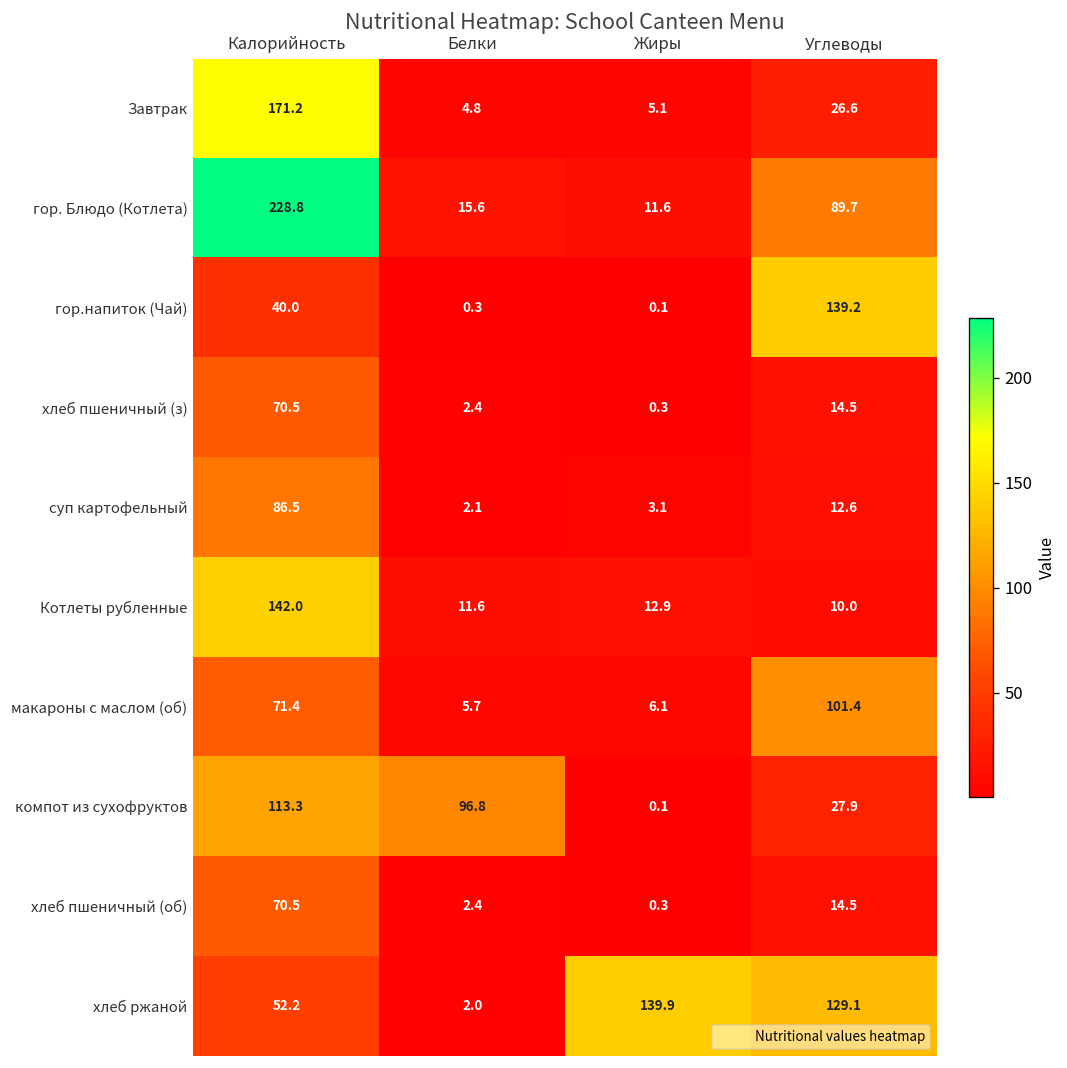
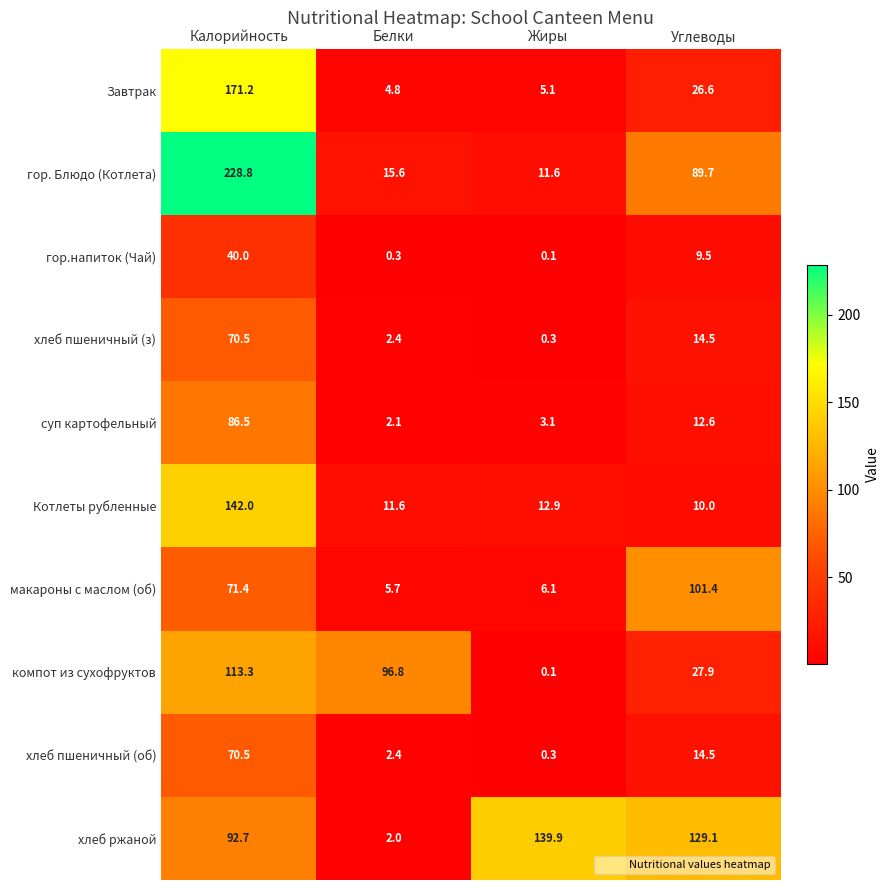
  {
    "Завтрак": {
      "Калорийность": 171.2,
      "Белки": 4.8,
      "Жиры": 5.1,
      "Углеводы": 26.6
    },
    "гор. Блюдо (Котлета)": {
      "Калорийность": 228.8,
      "Белки": 15.6,
      "Жиры": 11.6,
      "Углеводы": 89.7
    },
    "гор.напиток (Чай)": {
      "Калорийность": 40.0,
      "Белки": 0.3,
      "Жиры": 0.1,
-     "Углеводы": 139.2
+     "Углеводы": 9.5
    },
    "хлеб пшеничный (з)": {
      "Калорийность": 70.5,
      "Белки": 2.4,
      "Жиры": 0.3,
      "Углеводы": 14.5
    },
    "суп картофельный": {
      "Калорийность": 86.5,
      "Белки": 2.1,
      "Жиры": 3.1,
      "Углеводы": 12.6
    },
    "Котлеты рубленные": {
      "Калорийность": 142.0,
      "Белки": 11.6,
      "Жиры": 12.9,
      "Углеводы": 10.0
    },
    "макароны с маслом (об)": {
      "Калорийность": 71.4,
      "Белки": 5.7,
      "Жиры": 6.1,
      "Углеводы": 101.4
    },
    "компот из сухофруктов": {
      "Калорийность": 113.3,
      "Белки": 96.8,
      "Жиры": 0.1,
      "Углеводы": 27.9
    },
    "хлеб пшеничный (об)": {
      "Калорийность": 70.5,
      "Белки": 2.4,
      "Жиры": 0.3,
      "Углеводы": 14.5
    },
    "хлеб ржаной": {
-     "Калорийность": 52.2,
+     "Калорийность": 92.7,
      "Белки": 2.0,
      "Жиры": 139.9,
      "Углеводы": 129.1
    }
  }
